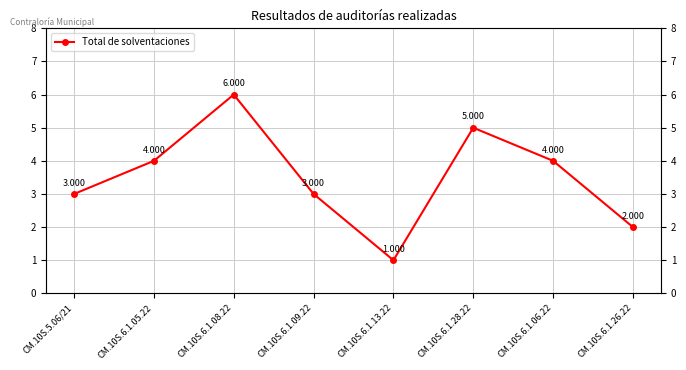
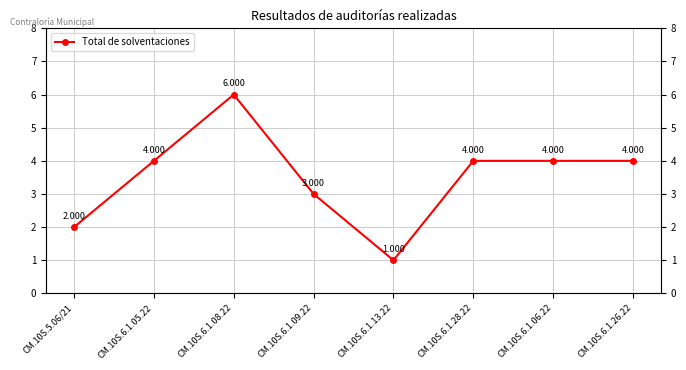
  {
-   "CM.10S.5.06/21": 3.000,
+   "CM.10S.5.06/21": 2.000,
    "CM.10S.6.1.05.22": 4.000,
    "CM.10S.6.1.08.22": 6.000,
    "CM.10S.6.1.09.22": 3.000,
    "CM.10S.6.1.13.22": 1.000,
-   "CM.10S.6.1.28.22": 5.000,
+   "CM.10S.6.1.28.22": 4.000,
    "CM.10S.6.1.06.22": 4.000,
-   "CM.10S.6.1.26.22": 2.000
+   "CM.10S.6.1.26.22": 4.000
  }
